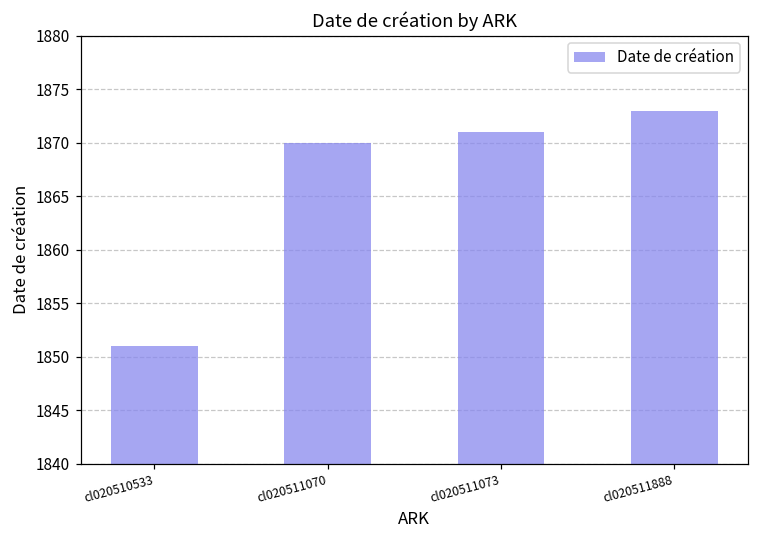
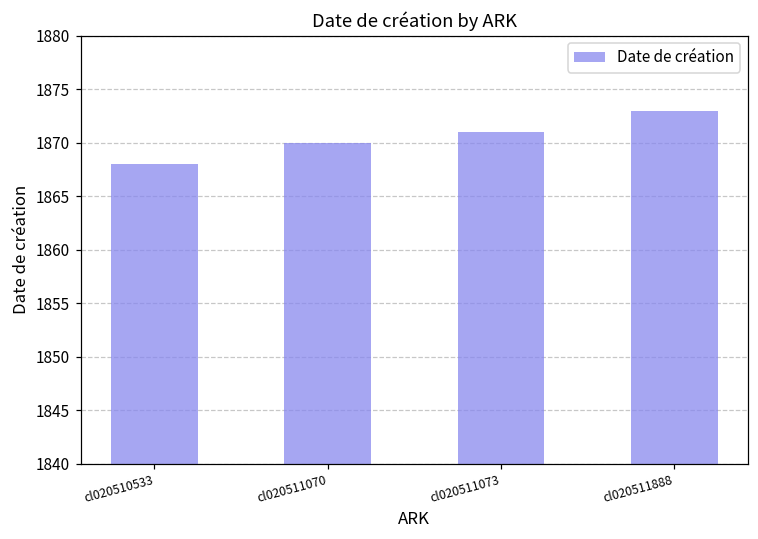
  {
-   "cl020510533": 1851,
+   "cl020510533": 1868,
    "cl020511070": 1870,
    "cl020511073": 1871,
    "cl020511888": 1873
  }
